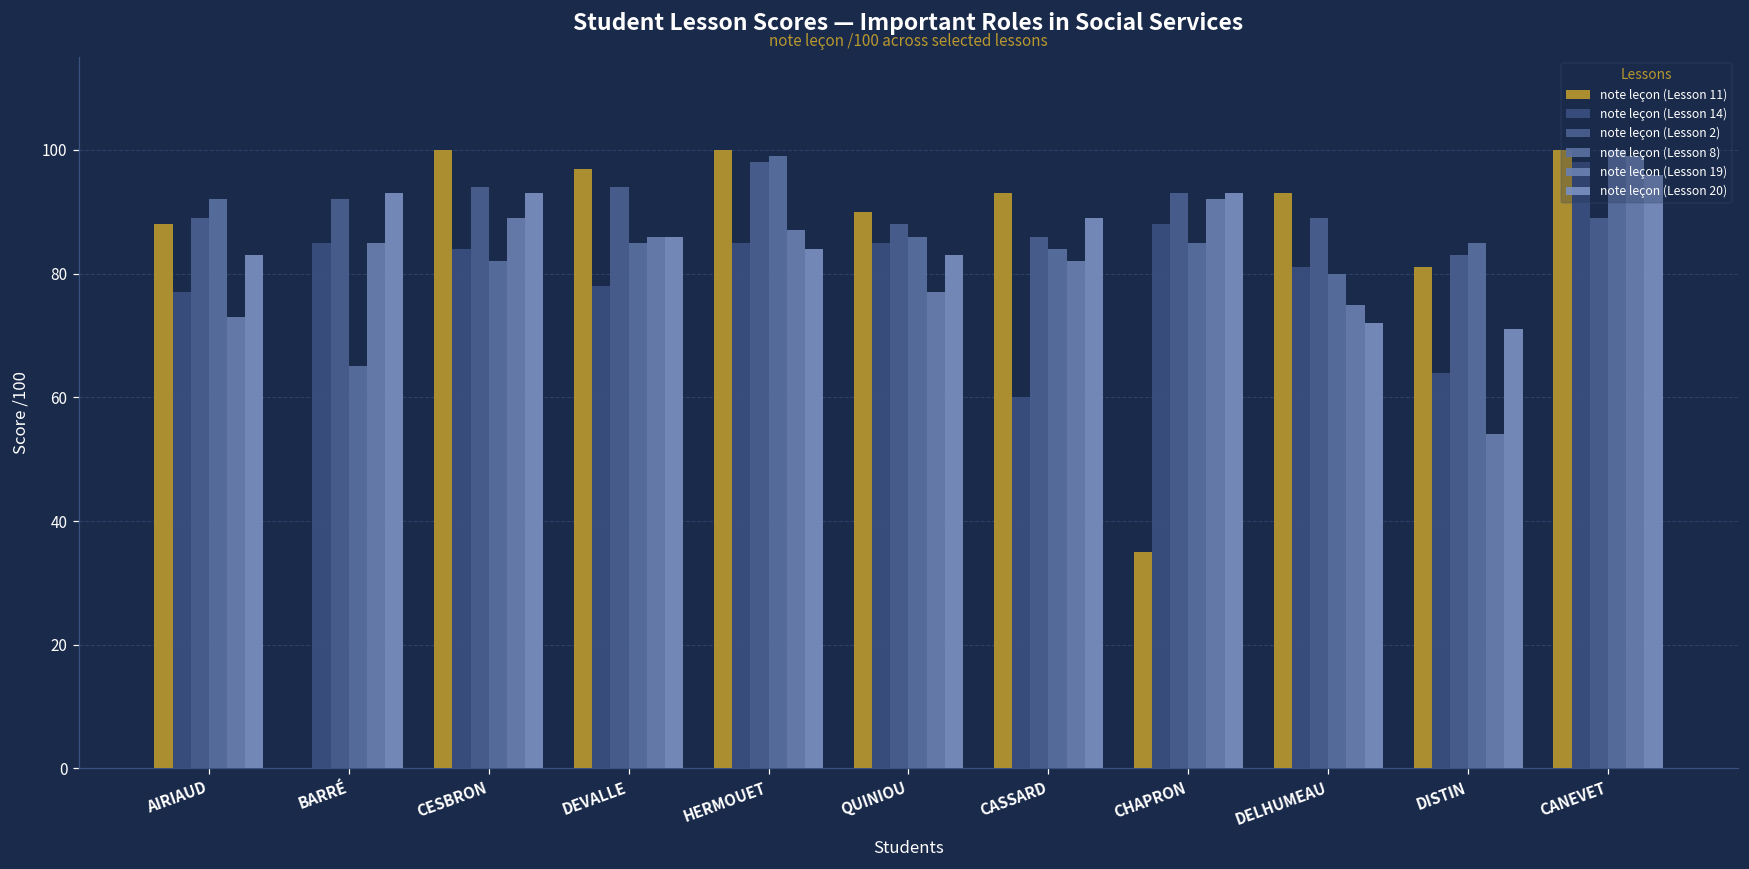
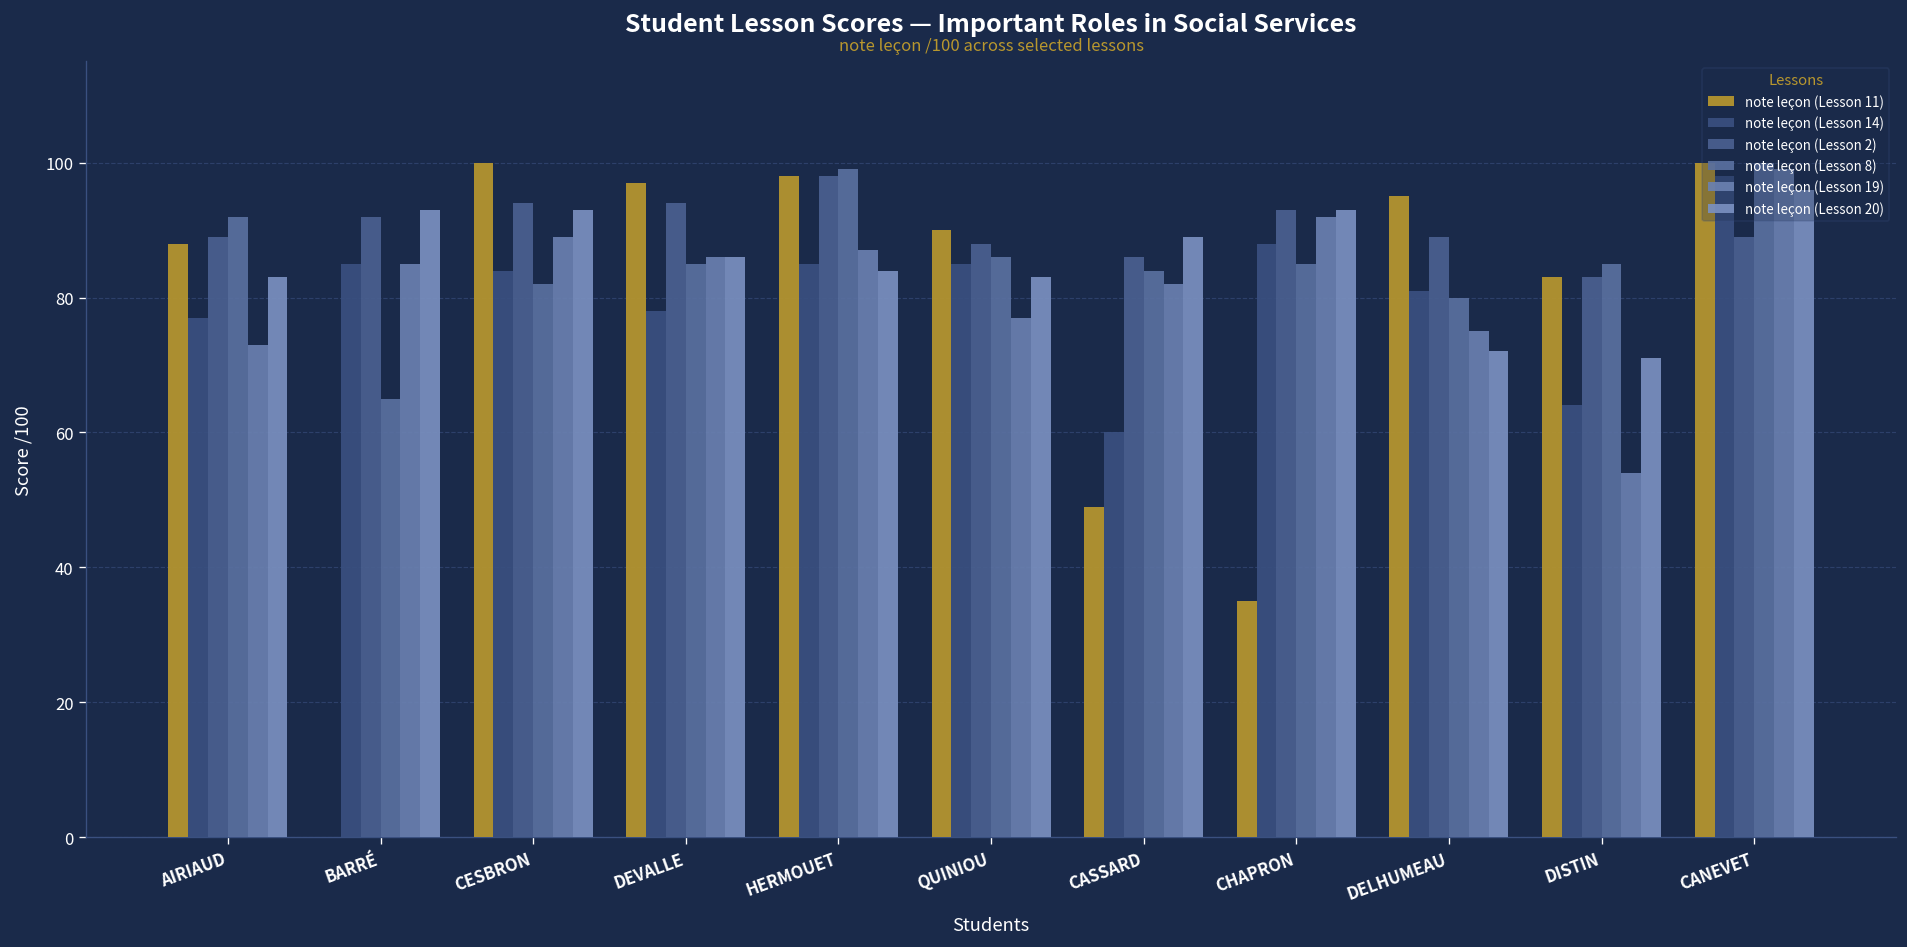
  {
    "note leçon (Lesson 11)": {
      "AIRIAUD": 88,
      "BARRÉ": 0,
      "CESBRON": 100,
      "DEVALLE": 97,
-     "HERMOUET": 100,
+     "HERMOUET": 98,
      "QUINIOU": 90,
-     "CASSARD": 93,
+     "CASSARD": 49,
      "CHAPRON": 35,
-     "DELHUMEAU": 93,
-     "DISTIN": 81
+     "DELHUMEAU": 95,
+     "DISTIN": 83
    }
  }
